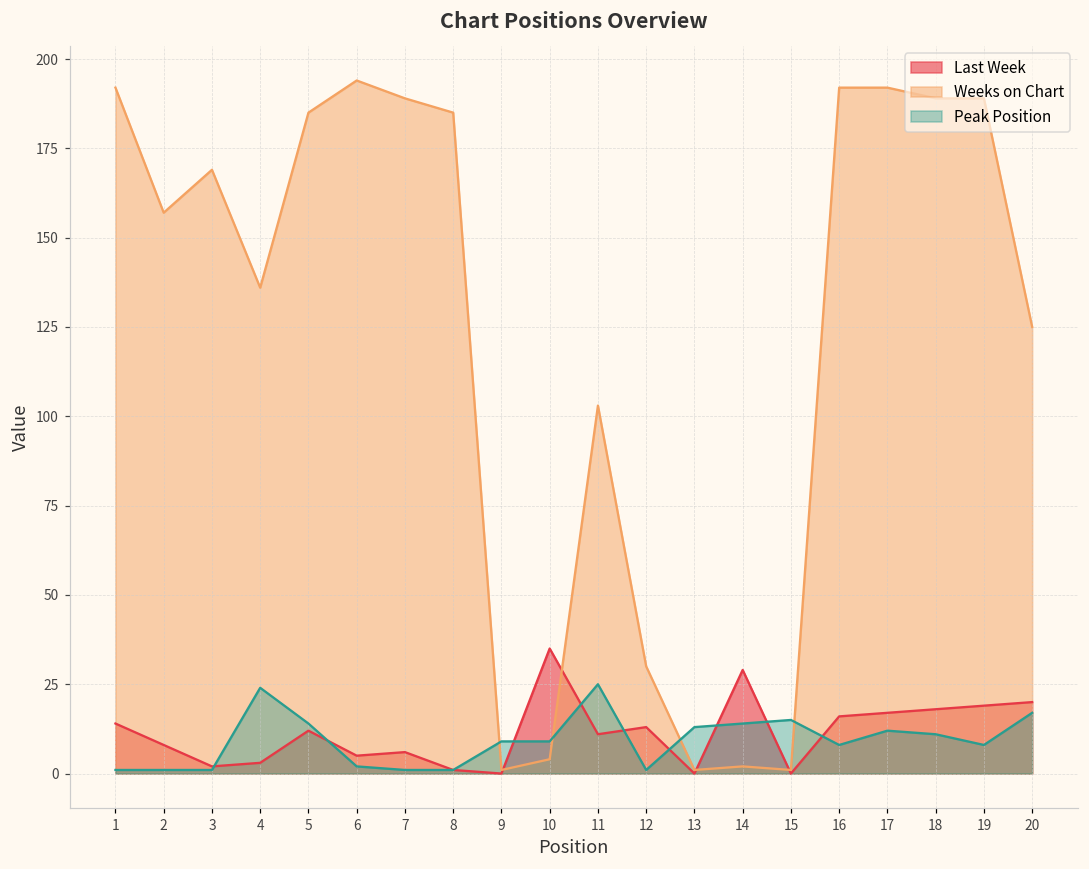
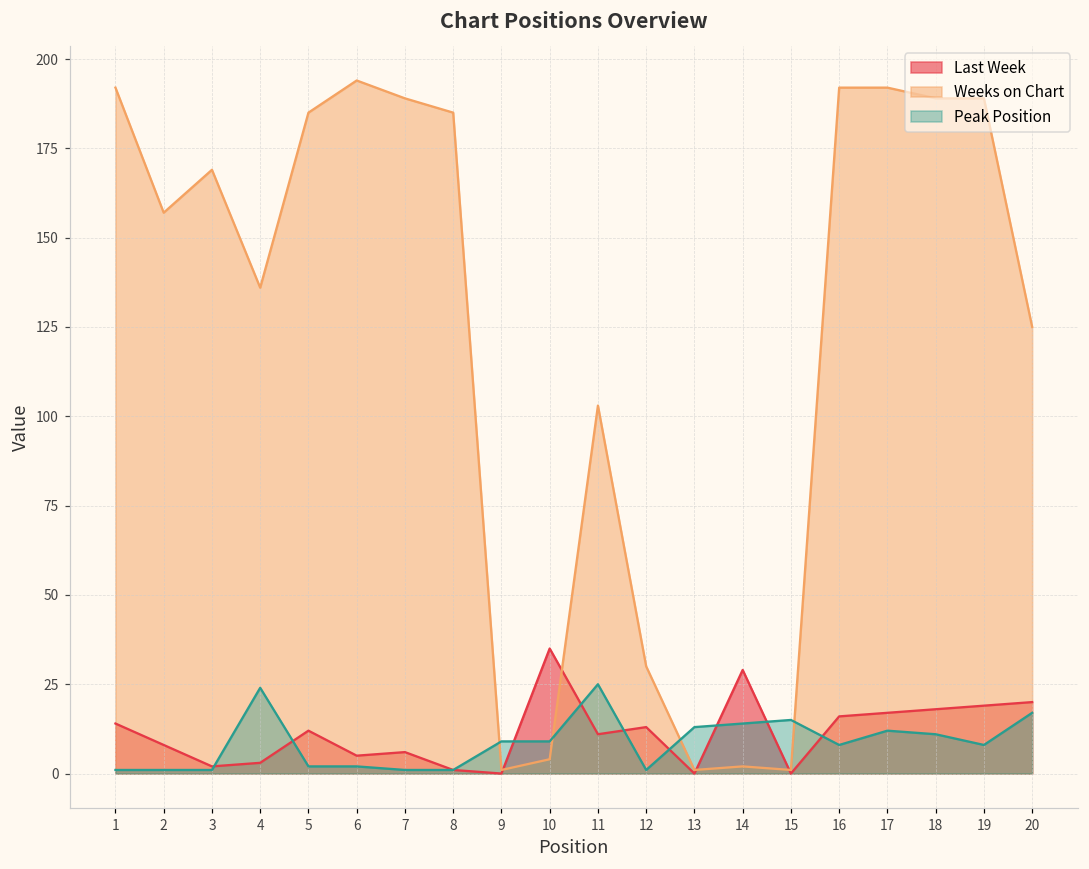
  {
    "Last Week": {
      "1": 14,
      "2": 8,
      "3": 2,
      "4": 3,
      "5": 12,
      "6": 5,
      "7": 6,
      "9": 0,
      "10": 35,
      "11": 11,
      "12": 13,
      "13": 0,
      "14": 29,
      "15": 0,
      "16": 16,
      "17": 17,
      "18": 18,
      "19": 19,
      "20": 20
    },
    "Weeks on Chart": {
      "1": 192,
      "2": 157,
      "3": 169,
      "4": 136,
      "5": 185,
      "6": 194,
      "7": 189,
      "8": 185,
      "9": 1,
      "10": 4,
      "11": 103,
      "12": 30,
      "13": 1,
      "14": 2,
      "15": 1,
      "16": 192,
      "17": 192,
      "20": 125
    },
    "Peak Position": {
      "1": 1,
      "2": 1,
      "3": 1,
      "4": 24,
-     "5": 14,
+     "5": 2,
      "6": 2,
      "7": 1,
      "9": 9,
      "10": 9,
      "11": 25,
      "12": 1,
      "13": 13,
      "14": 14,
      "15": 15,
      "16": 8,
      "17": 12,
      "18": 11,
      "19": 8,
      "20": 17
    }
  }
